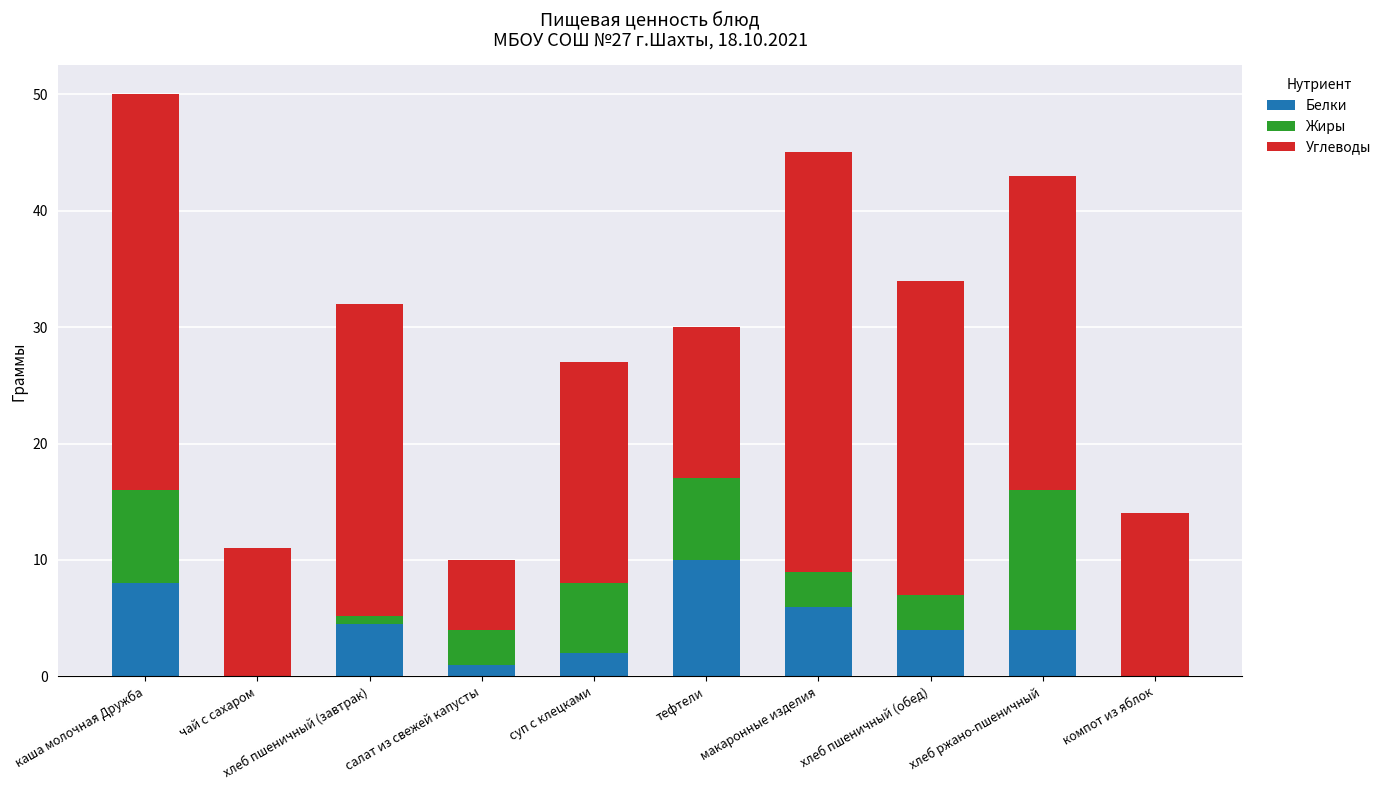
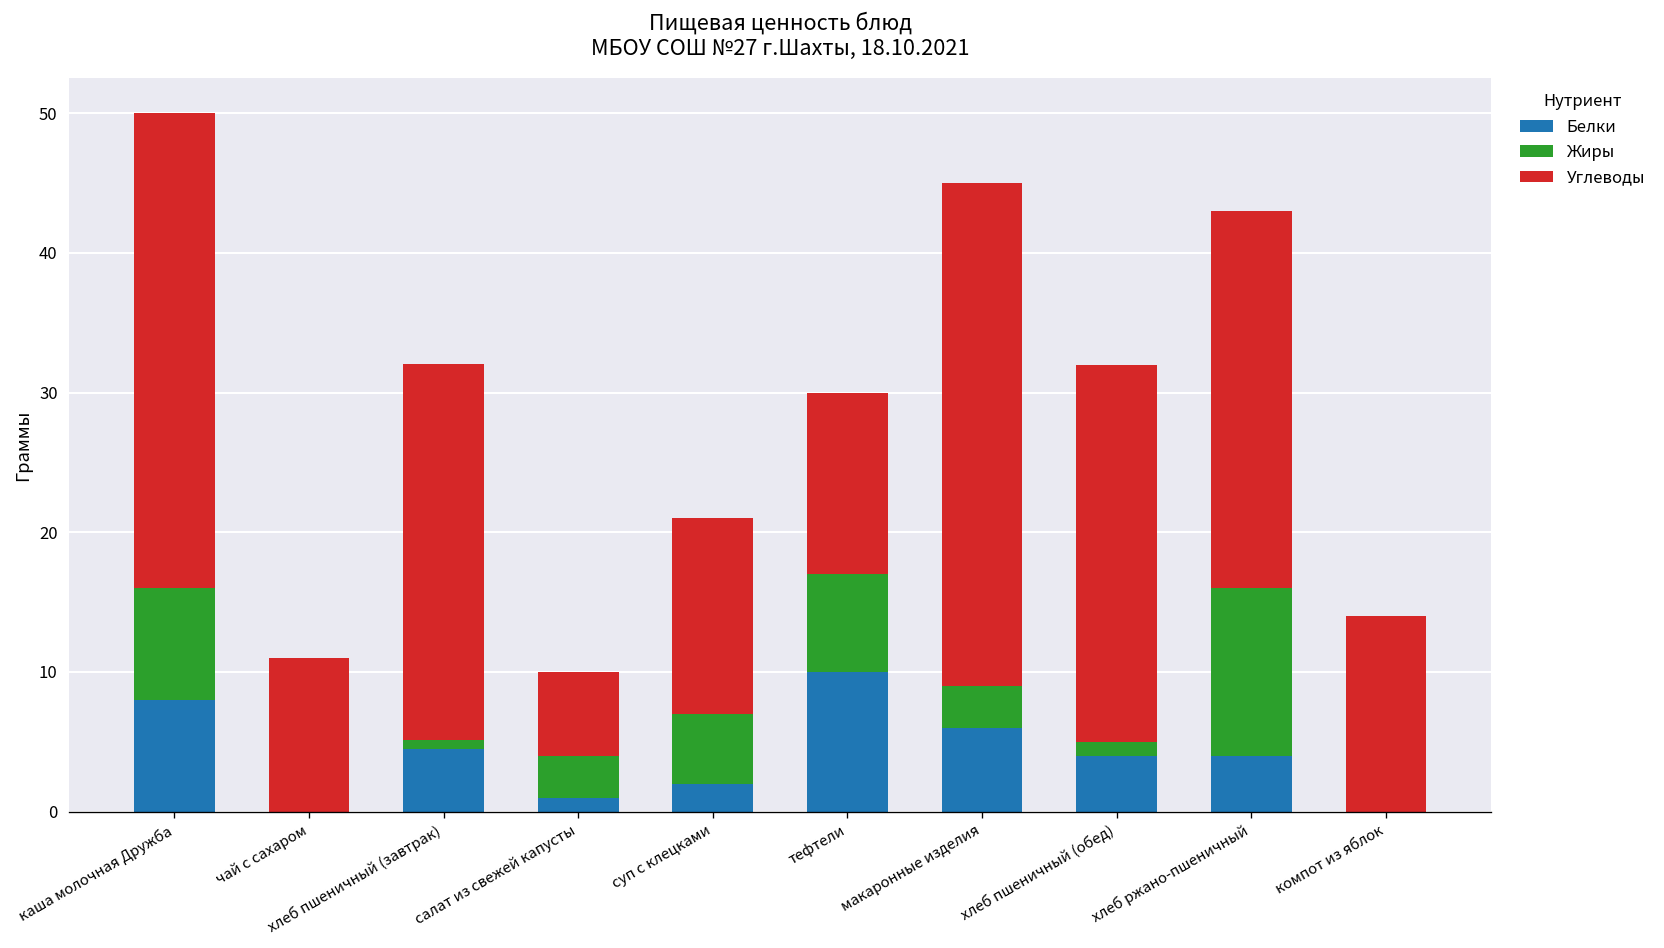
  {
    "Белки": {
      "каша молочная Дружба": 8,
      "чай с сахаром": 0,
      "хлеб пшеничный (завтрак)": 4.5,
      "салат из свежей капусты": 1,
      "суп с клецками": 2,
      "тефтели": 10,
      "макаронные изделия": 6,
      "хлеб пшеничный (обед)": 4,
      "хлеб ржано-пшеничный": 4,
      "компот из яблок": 0
    },
    "Жиры": {
      "каша молочная Дружба": 8,
      "чай с сахаром": 0,
      "хлеб пшеничный (завтрак)": 0.7,
      "салат из свежей капусты": 3,
-     "суп с клецками": 6,
+     "суп с клецками": 5,
      "тефтели": 7,
      "макаронные изделия": 3,
-     "хлеб пшеничный (обед)": 3,
+     "хлеб пшеничный (обед)": 1,
      "хлеб ржано-пшеничный": 12,
      "компот из яблок": 0
    },
    "Углеводы": {
      "каша молочная Дружба": 34,
      "чай с сахаром": 11,
      "хлеб пшеничный (завтрак)": 27,
      "салат из свежей капусты": 6,
-     "суп с клецками": 19,
+     "суп с клецками": 14,
      "тефтели": 13,
      "макаронные изделия": 36,
      "хлеб пшеничный (обед)": 27,
      "хлеб ржано-пшеничный": 27,
      "компот из яблок": 14
    }
  }
